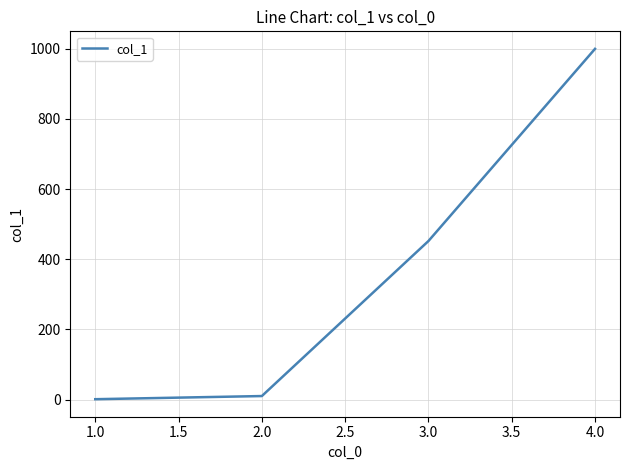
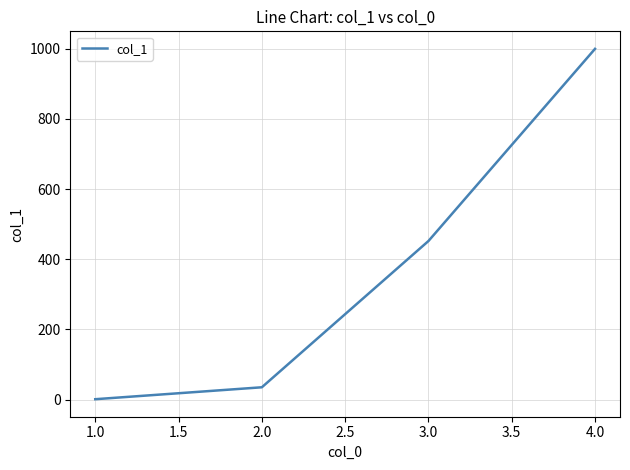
  {
    "1.0": 0,
-   "2.0": 10,
+   "2.0": 40,
    "3.0": 450,
    "4.0": 1000
  }
